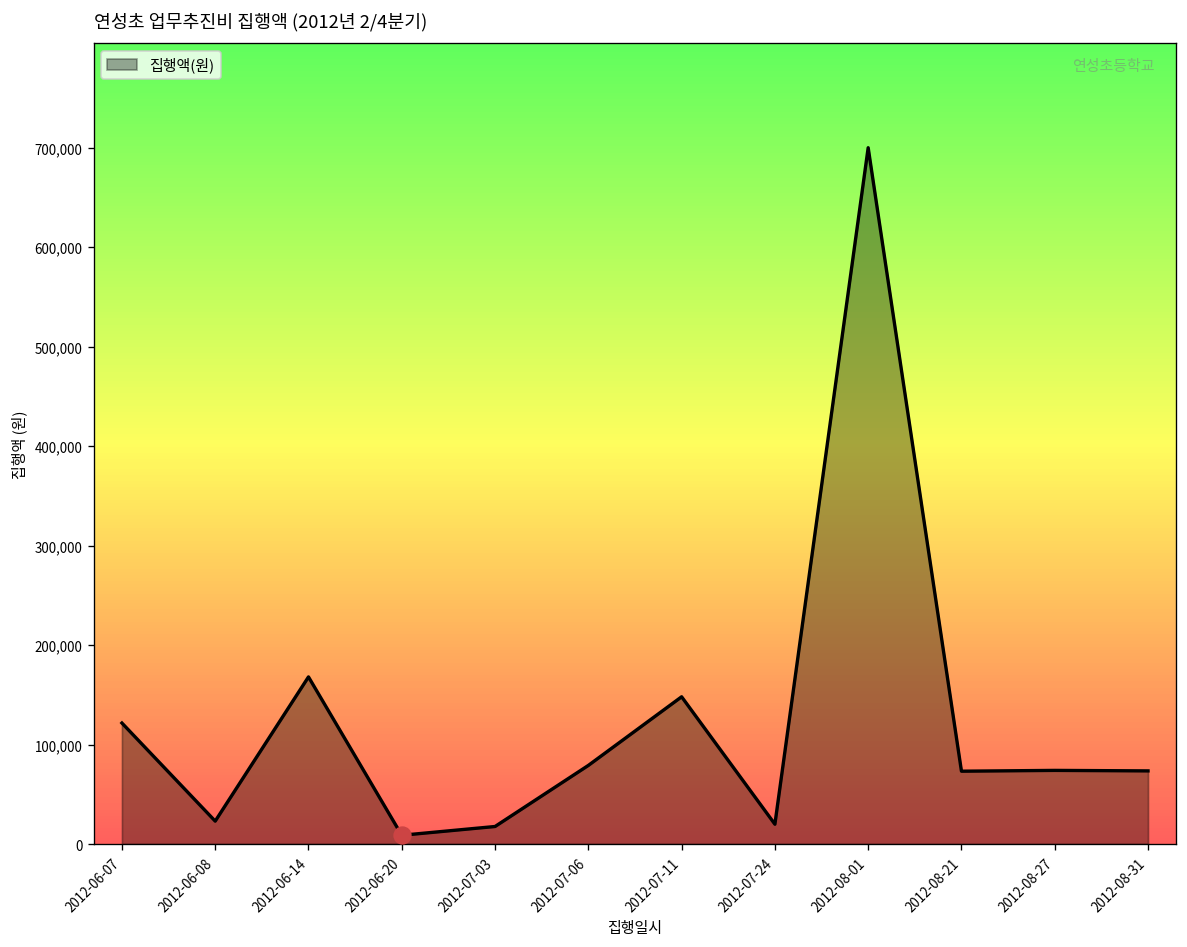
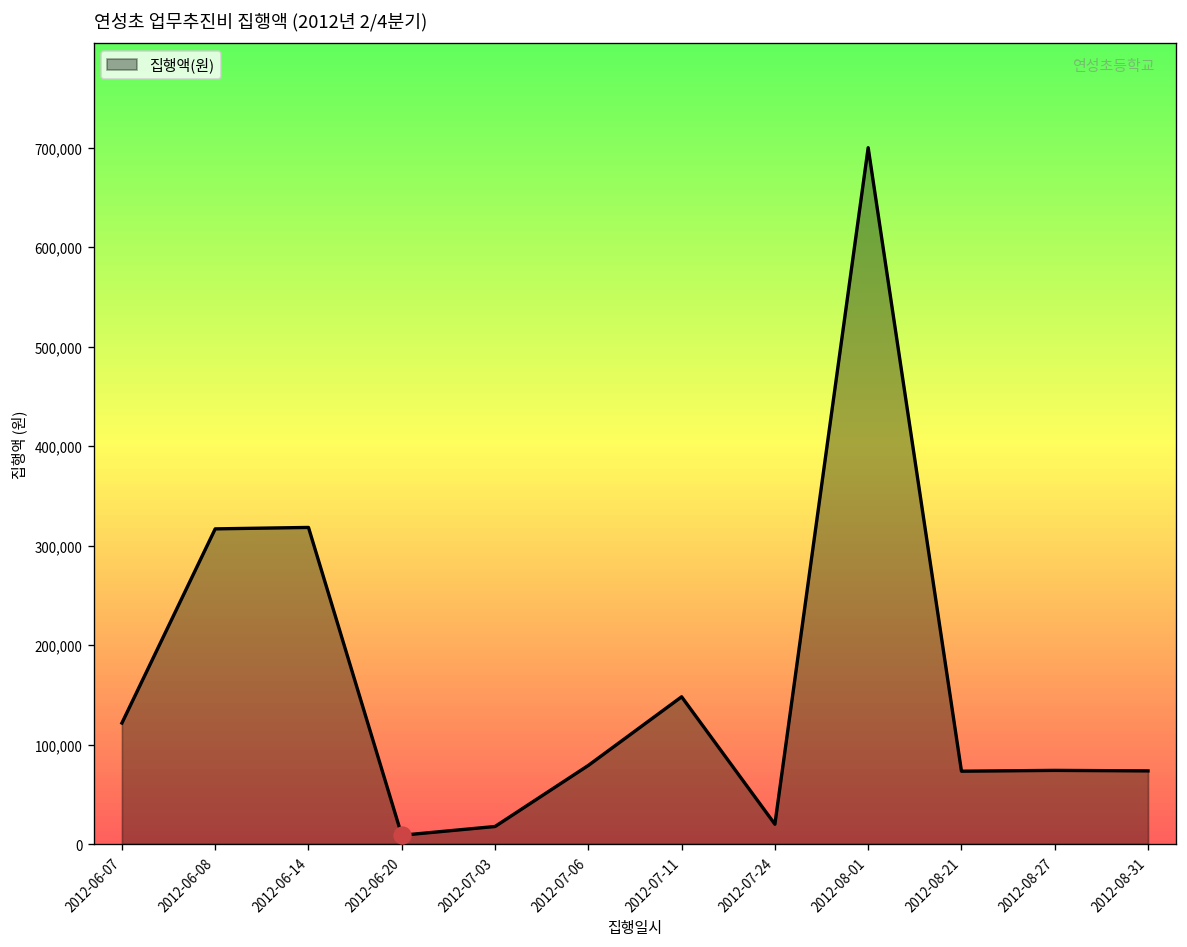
  {
    "집행액(원)": {
      "2012-06-07": "120,000",
-     "2012-06-08": "20,000",
-     "2012-06-14": "170,000",
+     "2012-06-08": "320,000",
+     "2012-06-14": "320,000",
      "2012-07-03": "20,000",
      "2012-07-06": "80,000",
      "2012-07-11": "150,000",
      "2012-07-24": "20,000",
      "2012-08-01": "700,000",
      "2012-08-21": "70,000",
      "2012-08-27": "70,000",
      "2012-08-31": "70,000"
    }
  }
